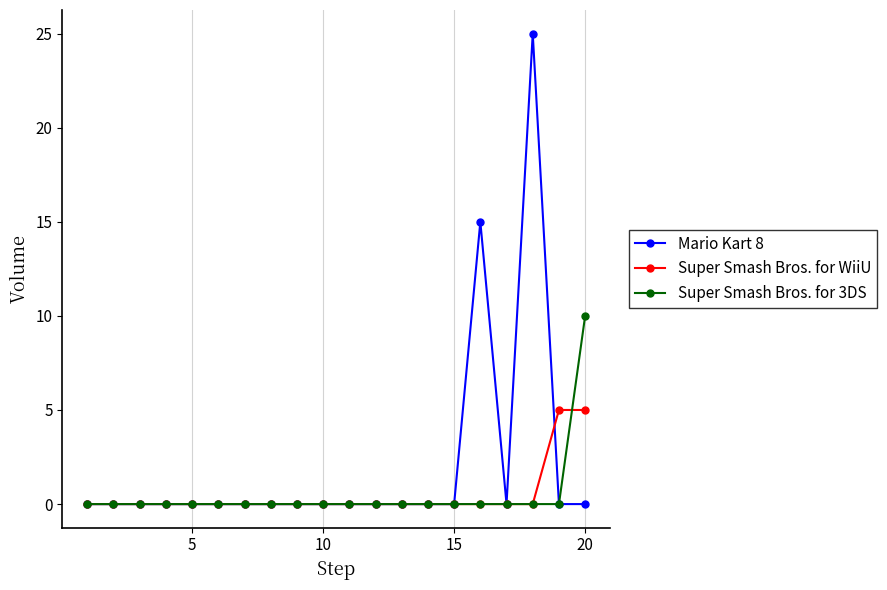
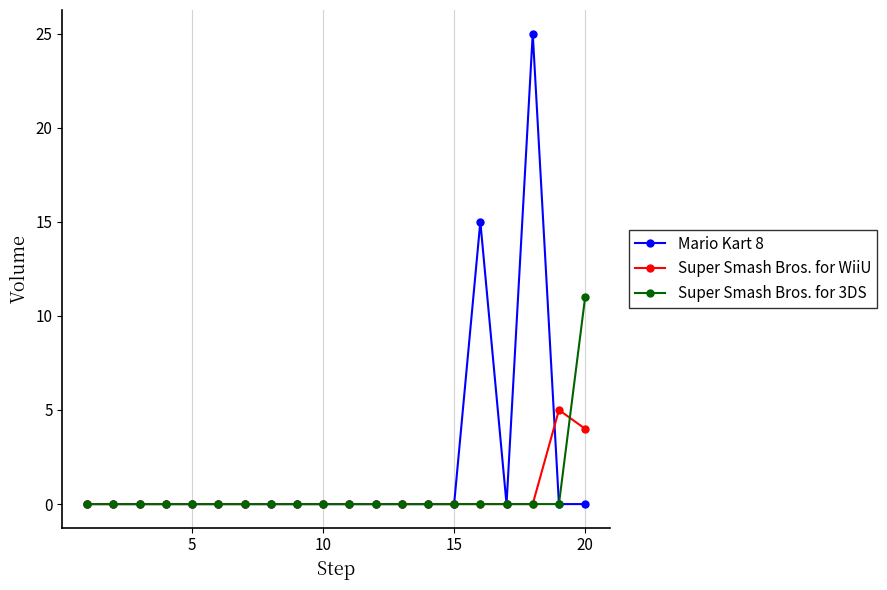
  {
    "Mario Kart 8": {
      "20": 0
    },
    "Super Smash Bros. for WiiU": {
-     "20": 5
+     "20": 4
    },
    "Super Smash Bros. for 3DS": {
-     "20": 10
+     "20": 11
    }
  }
